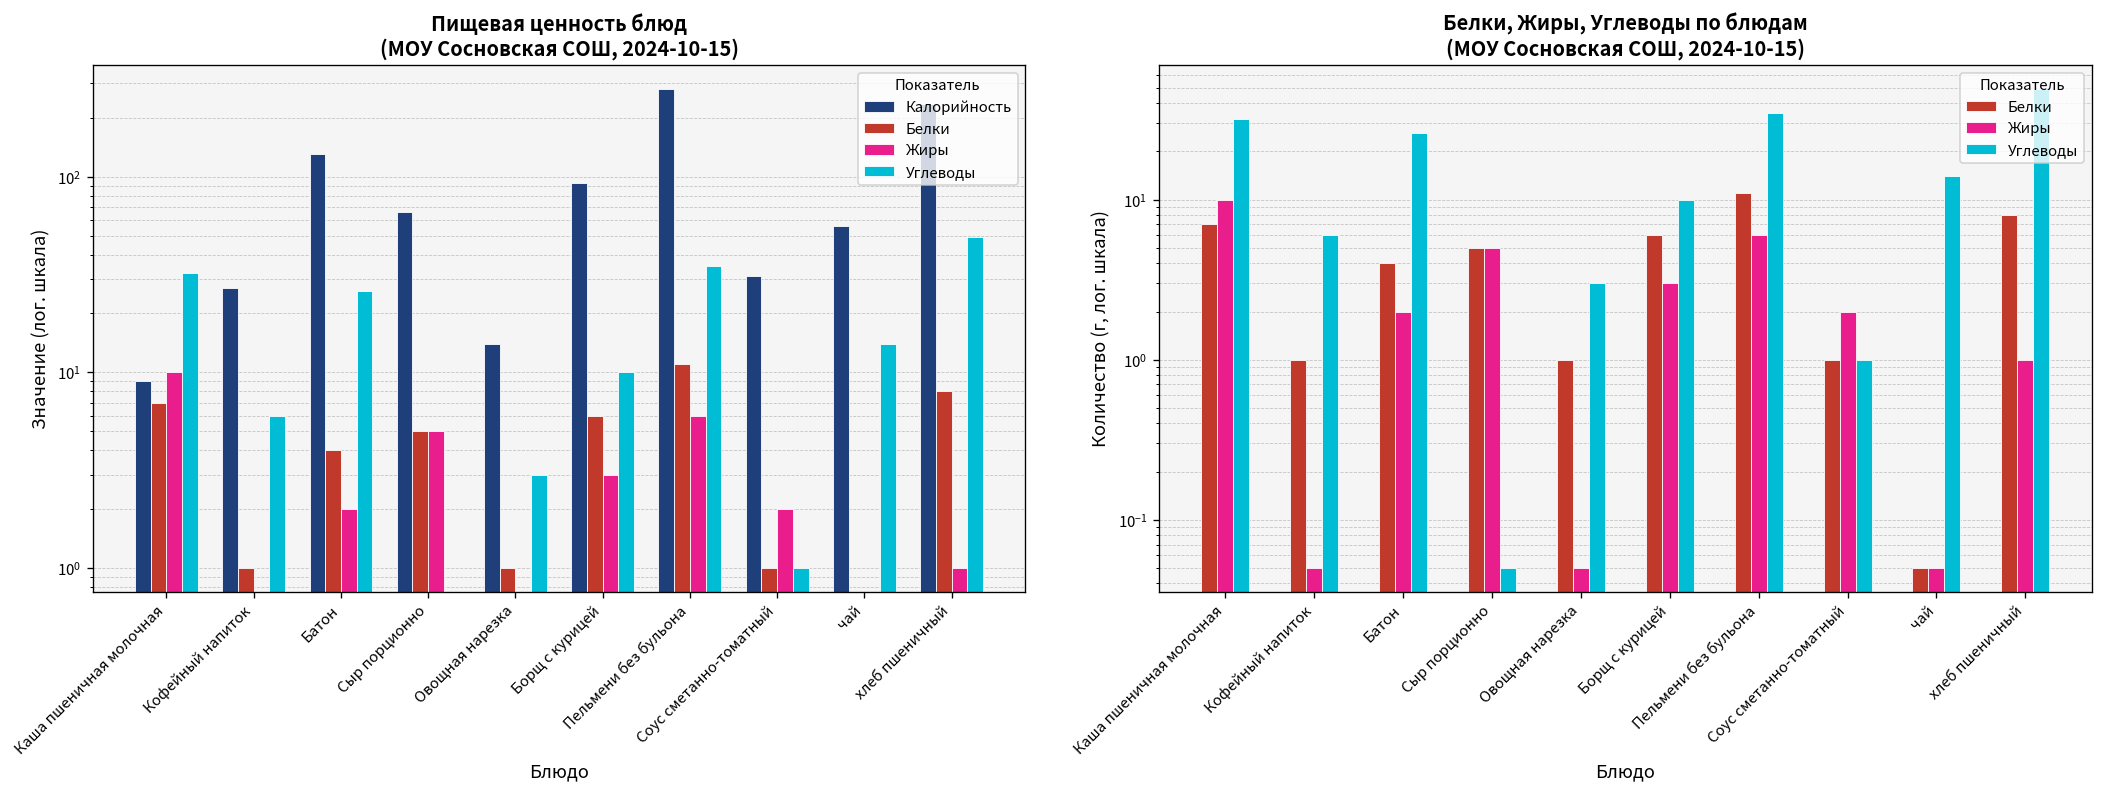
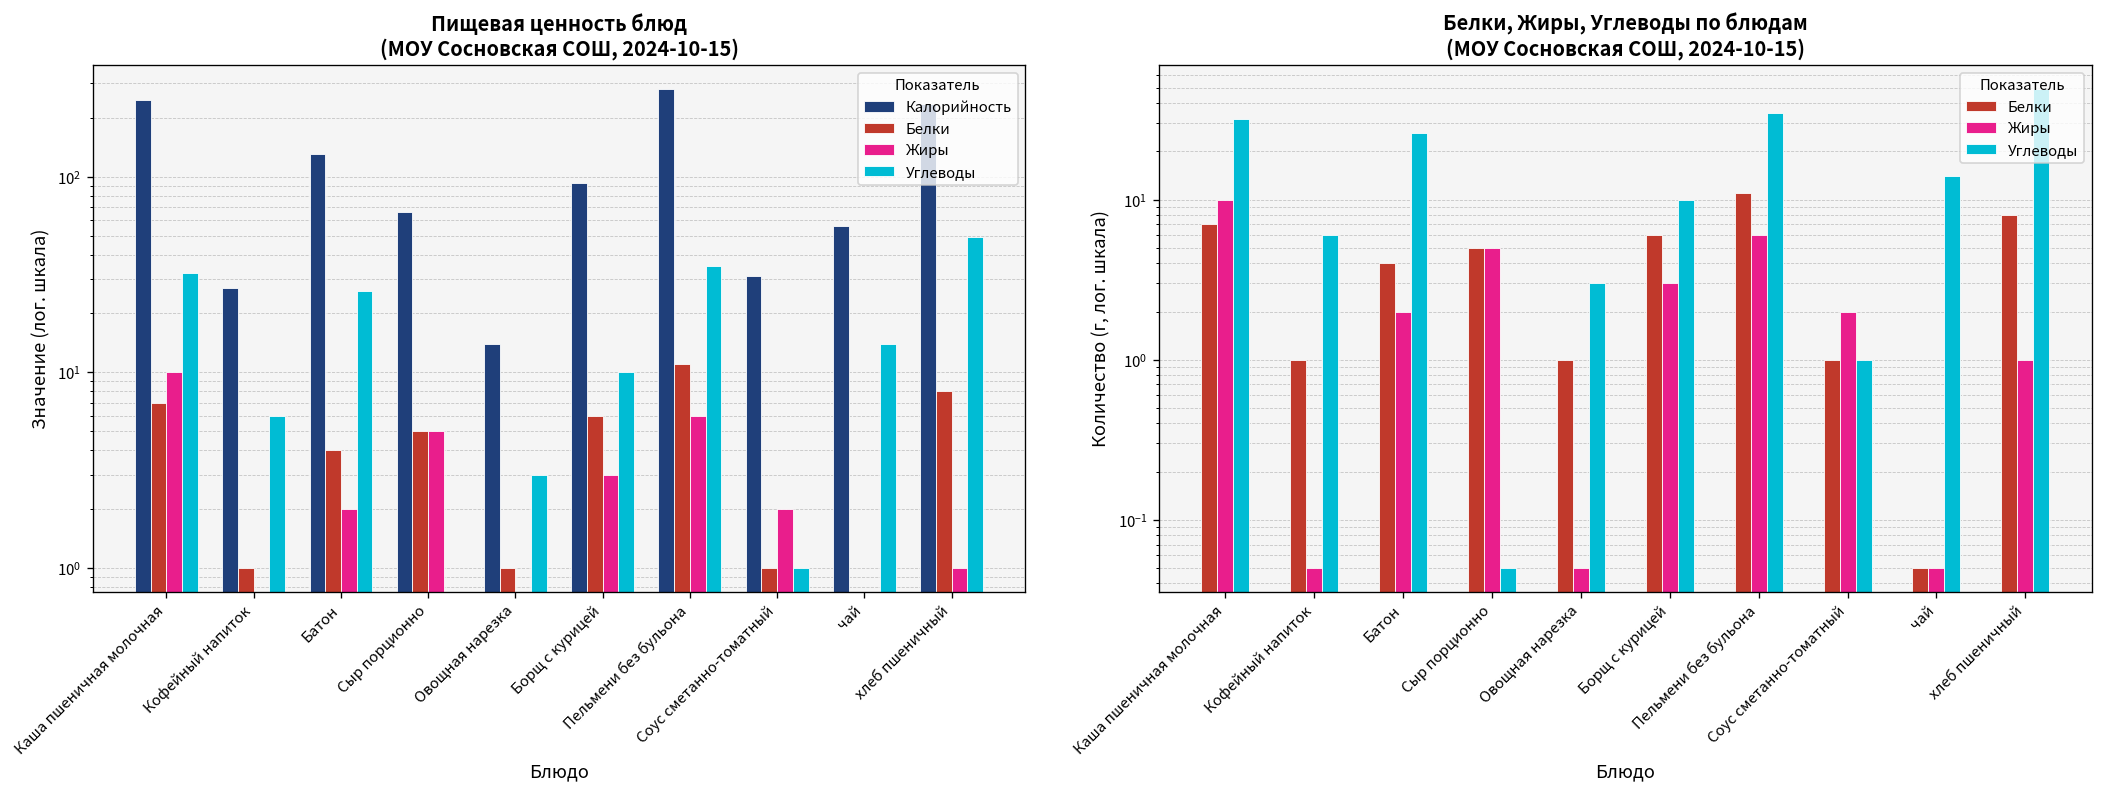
  {
    "Пищевая ценность блюд (МОУ Сосновская СОШ, 2024-10-15)": {
      "Калорийность": {
-       "Каша пшеничная молочная": 9,
+       "Каша пшеничная молочная": 250,
        "Кофейный напиток": 27,
        "Батон": 130,
        "Сыр порционно": 66,
        "Овощная нарезка": 14,
        "Борщ с курицей": 90,
        "Пельмени без бульона": 280,
        "Соус сметанно-томатный": 31,
        "чай": 56
      },
      "Белки": {
        "Каша пшеничная молочная": 7,
        "Кофейный напиток": 1,
        "Батон": 4,
        "Сыр порционно": 5,
        "Овощная нарезка": 1,
        "Борщ с курицей": 6,
        "Пельмени без бульона": 11,
        "Соус сметанно-томатный": 1,
        "хлеб пшеничный": 8
      },
      "Жиры": {
        "Каша пшеничная молочная": 10,
        "Батон": 2,
        "Сыр порционно": 5,
        "Борщ с курицей": 3,
        "Пельмени без бульона": 6,
        "Соус сметанно-томатный": 2,
        "хлеб пшеничный": 1
      },
      "Углеводы": {
        "Каша пшеничная молочная": 32,
        "Кофейный напиток": 6,
        "Батон": 26,
        "Овощная нарезка": 3,
        "Борщ с курицей": 10,
        "Пельмени без бульона": 35,
        "Соус сметанно-томатный": 1,
        "чай": 14,
        "хлеб пшеничный": 49
      }
    },
    "Белки, Жиры, Углеводы по блюдам (МОУ Сосновская СОШ, 2024-10-15)": {
      "Белки": {
        "Каша пшеничная молочная": 7,
        "Кофейный напиток": 1.0,
        "Батон": 4.0,
        "Сыр порционно": 5.0,
        "Овощная нарезка": 1.0,
        "Борщ с курицей": 6,
        "Пельмени без бульона": 11,
        "Соус сметанно-томатный": 1.0,
        "чай": 0.050,
        "хлеб пшеничный": 8
      },
      "Жиры": {
        "Каша пшеничная молочная": 10,
        "Кофейный напиток": 0.050,
        "Батон": 2.0,
        "Сыр порционно": 5.0,
        "Овощная нарезка": 0.050,
        "Борщ с курицей": 3.0,
        "Пельмени без бульона": 6,
        "Соус сметанно-томатный": 2.0,
        "чай": 0.050,
        "хлеб пшеничный": 1.0
      },
      "Углеводы": {
        "Каша пшеничная молочная": 32,
        "Кофейный напиток": 6,
        "Батон": 26,
        "Сыр порционно": 0.050,
        "Овощная нарезка": 3.0,
        "Борщ с курицей": 10,
        "Пельмени без бульона": 35,
        "Соус сметанно-томатный": 1.0,
        "чай": 14
      }
    }
  }
